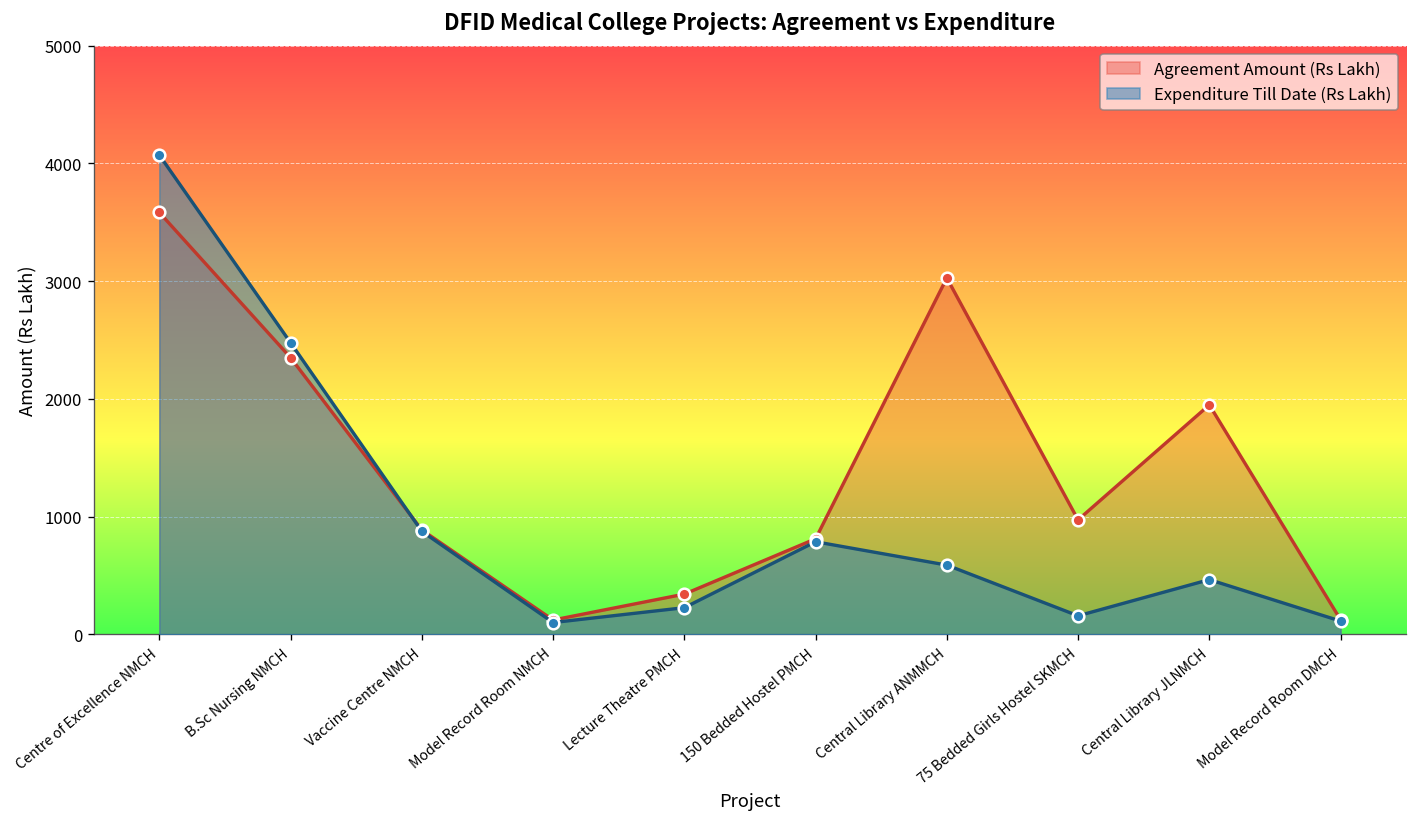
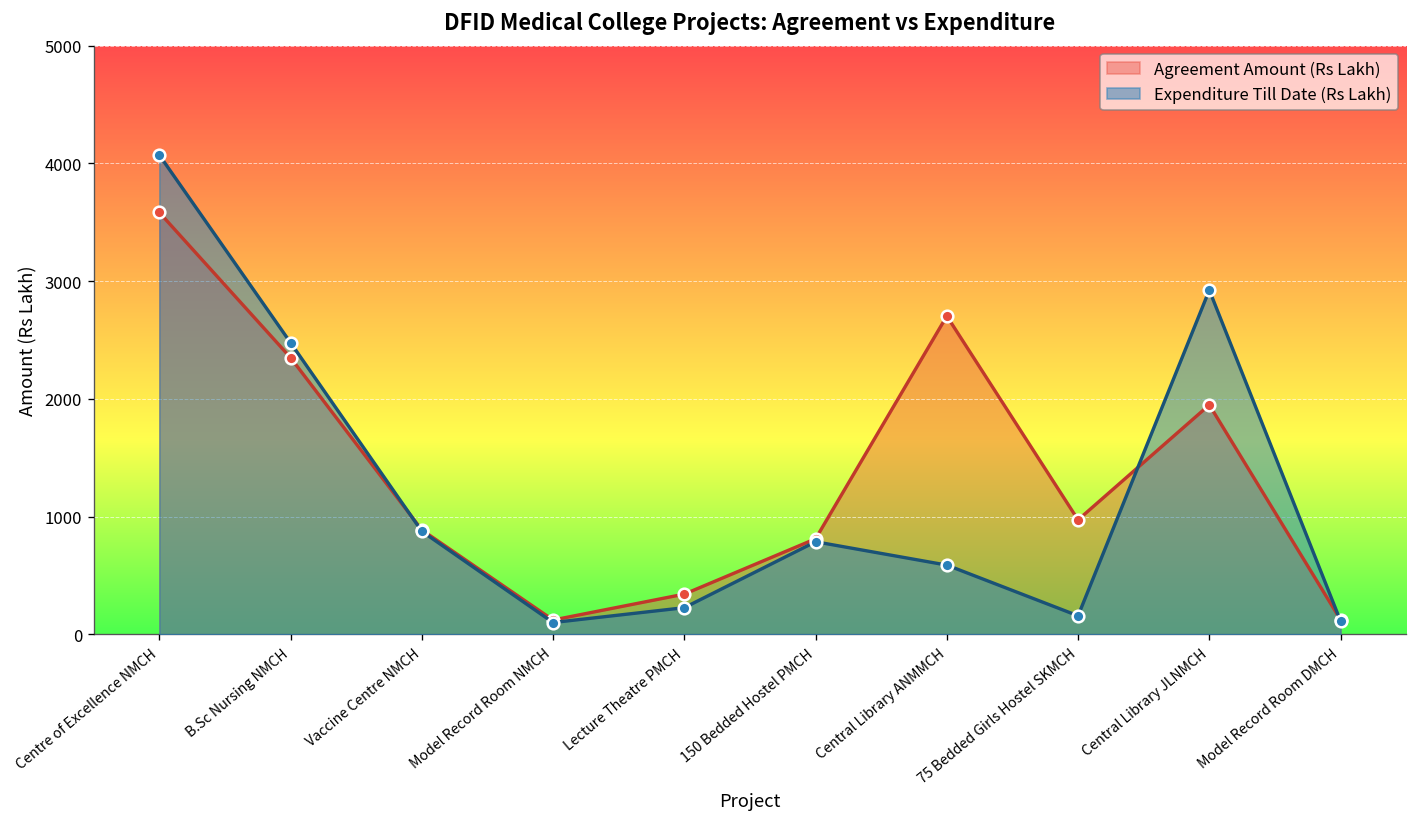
  {
    "Agreement Amount (Rs Lakh)": {
      "Centre of Excellence NMCH": 3600,
      "B.Sc Nursing NMCH": 2400,
      "Lecture Theatre PMCH": 300,
-     "Central Library ANMMCH": 3000,
+     "Central Library ANMMCH": 2700,
      "75 Bedded Girls Hostel SKMCH": 1000,
      "Central Library JLNMCH": 1900
    },
    "Expenditure Till Date (Rs Lakh)": {
      "Centre of Excellence NMCH": 4100,
      "B.Sc Nursing NMCH": 2500,
      "Lecture Theatre PMCH": 200,
      "Central Library ANMMCH": 600,
      "75 Bedded Girls Hostel SKMCH": 200,
-     "Central Library JLNMCH": 500
+     "Central Library JLNMCH": 2900
    }
  }
